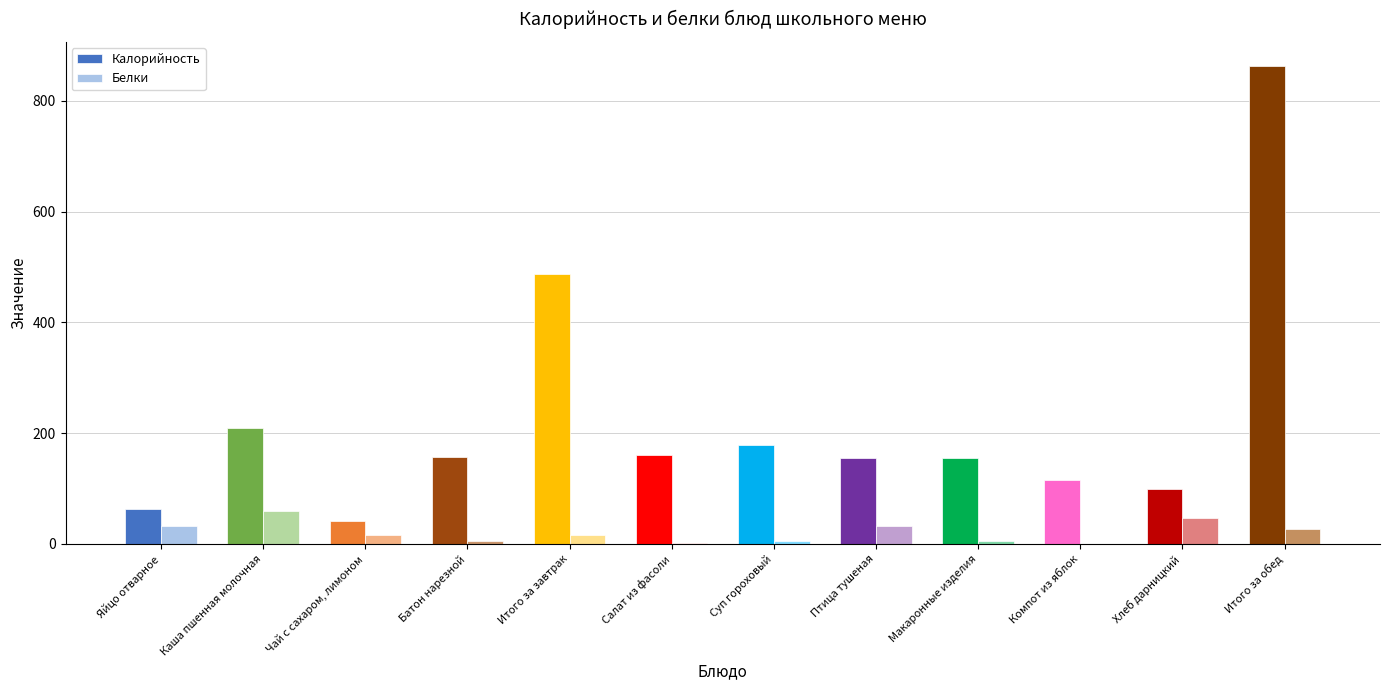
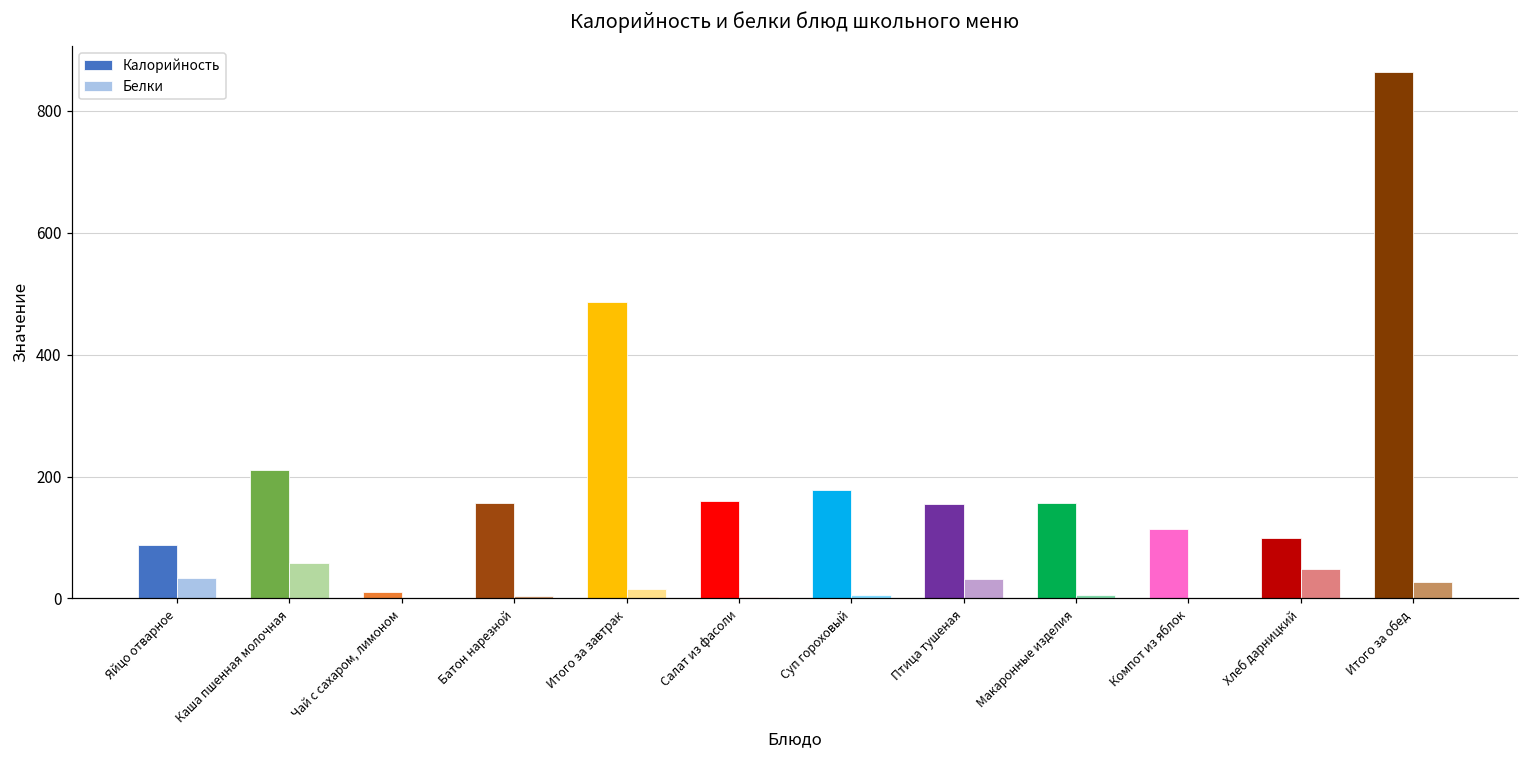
  {
    "Калорийность": {
-     "Яйцо отварное": 60,
+     "Яйцо отварное": 90,
      "Каша пшенная молочная": 210,
-     "Чай с сахаром, лимоном": 40,
+     "Чай с сахаром, лимоном": 10,
      "Батон нарезной": 160,
      "Итого за завтрак": 490,
      "Салат из фасоли": 160,
      "Суп гороховый": 180,
      "Птица тушеная": 160,
      "Макаронные изделия": 160,
      "Компот из яблок": 110,
      "Хлеб дарницкий": 100,
      "Итого за обед": 860
    },
    "Белки": {
      "Яйцо отварное": 30,
      "Каша пшенная молочная": 60,
-     "Чай с сахаром, лимоном": 20,
+     "Чай с сахаром, лимоном": 0,
      "Итого за завтрак": 20,
      "Суп гороховый": 10,
      "Птица тушеная": 30,
      "Макаронные изделия": 10,
      "Хлеб дарницкий": 50,
      "Итого за обед": 30
    }
  }
